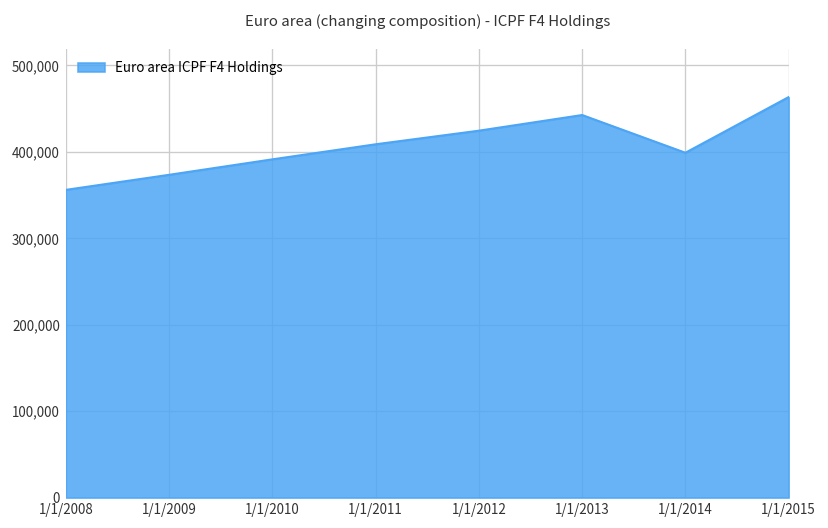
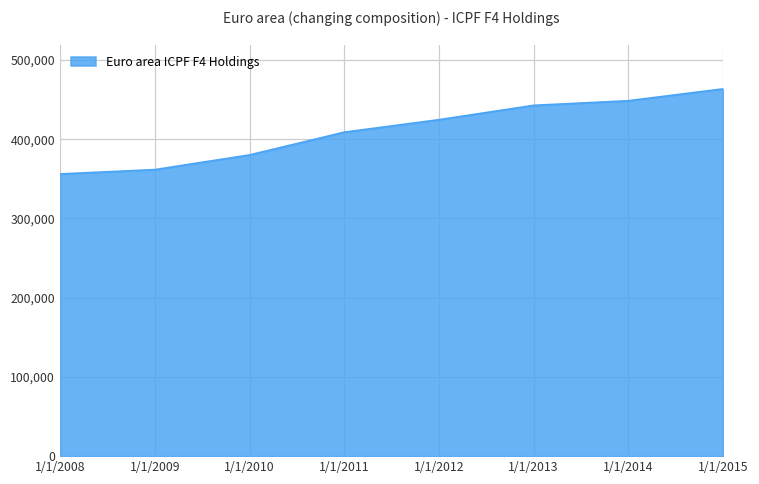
  {
    "1/1/2008": "360,000",
-   "1/1/2009": "370,000",
-   "1/1/2010": "390,000",
+   "1/1/2009": "360,000",
+   "1/1/2010": "380,000",
    "1/1/2011": "410,000",
    "1/1/2012": "420,000",
    "1/1/2013": "440,000",
-   "1/1/2014": "400,000",
+   "1/1/2014": "450,000",
    "1/1/2015": "460,000"
  }
